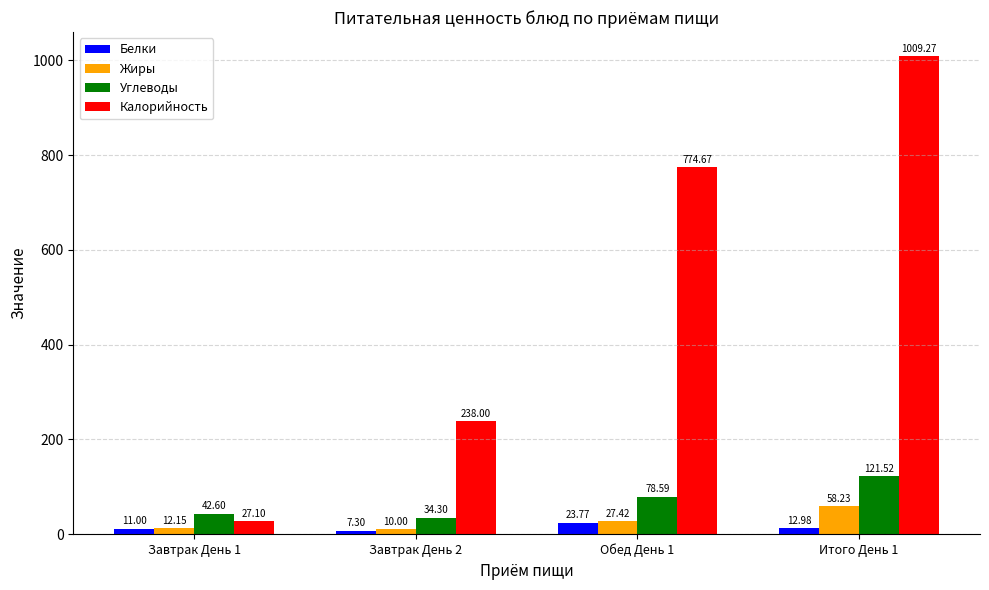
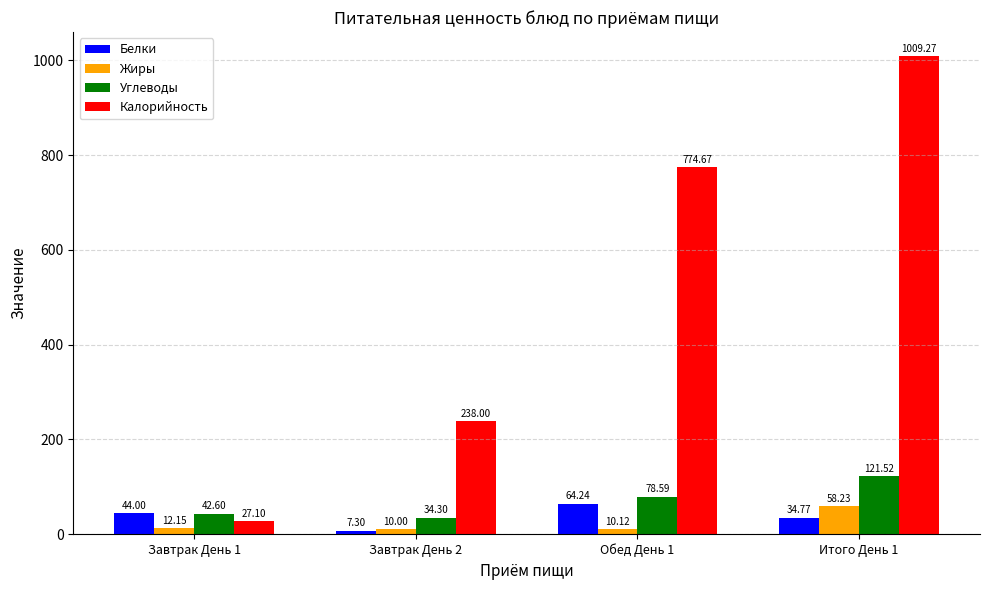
  {
    "Белки": {
-     "Завтрак День 1": 11.00,
+     "Завтрак День 1": 44.00,
      "Завтрак День 2": 7.30,
-     "Обед День 1": 23.77,
-     "Итого День 1": 12.98
+     "Обед День 1": 64.24,
+     "Итого День 1": 34.77
    },
    "Жиры": {
      "Завтрак День 1": 12.15,
      "Завтрак День 2": 10.00,
-     "Обед День 1": 27.42,
+     "Обед День 1": 10.12,
      "Итого День 1": 58.23
    },
    "Углеводы": {
      "Завтрак День 1": 42.60,
      "Завтрак День 2": 34.30,
      "Обед День 1": 78.59,
      "Итого День 1": 121.52
    },
    "Калорийность": {
      "Завтрак День 1": 27.10,
      "Завтрак День 2": 238.00,
      "Обед День 1": 774.67,
      "Итого День 1": 1009.27
    }
  }
